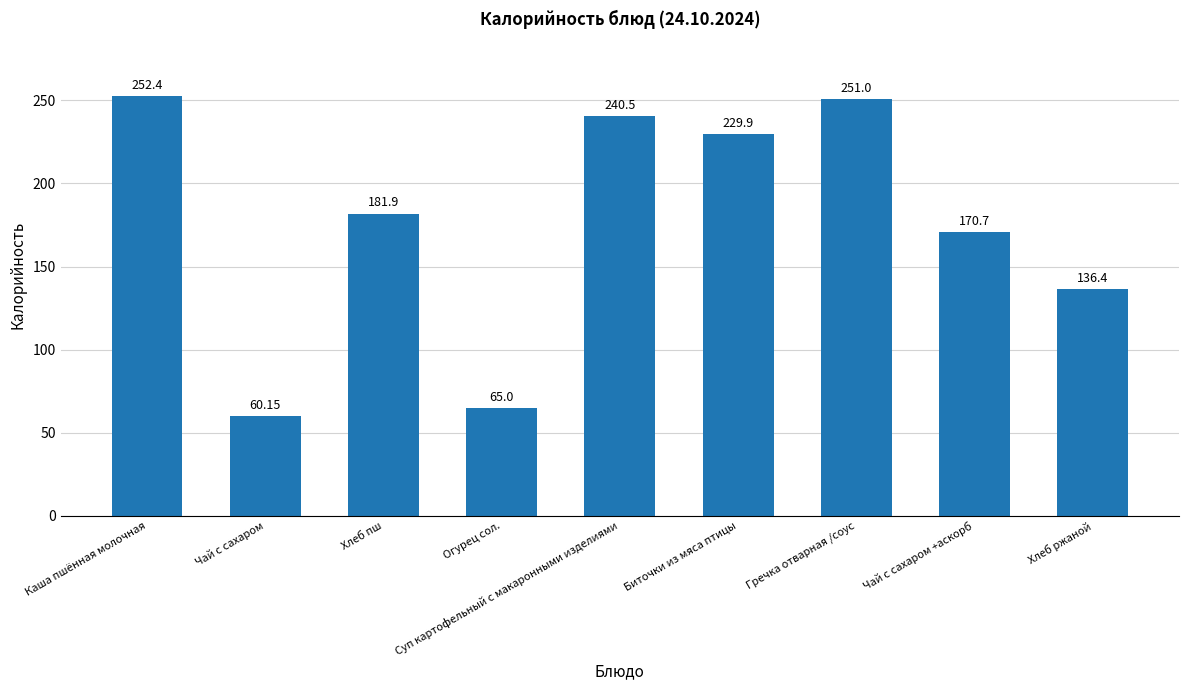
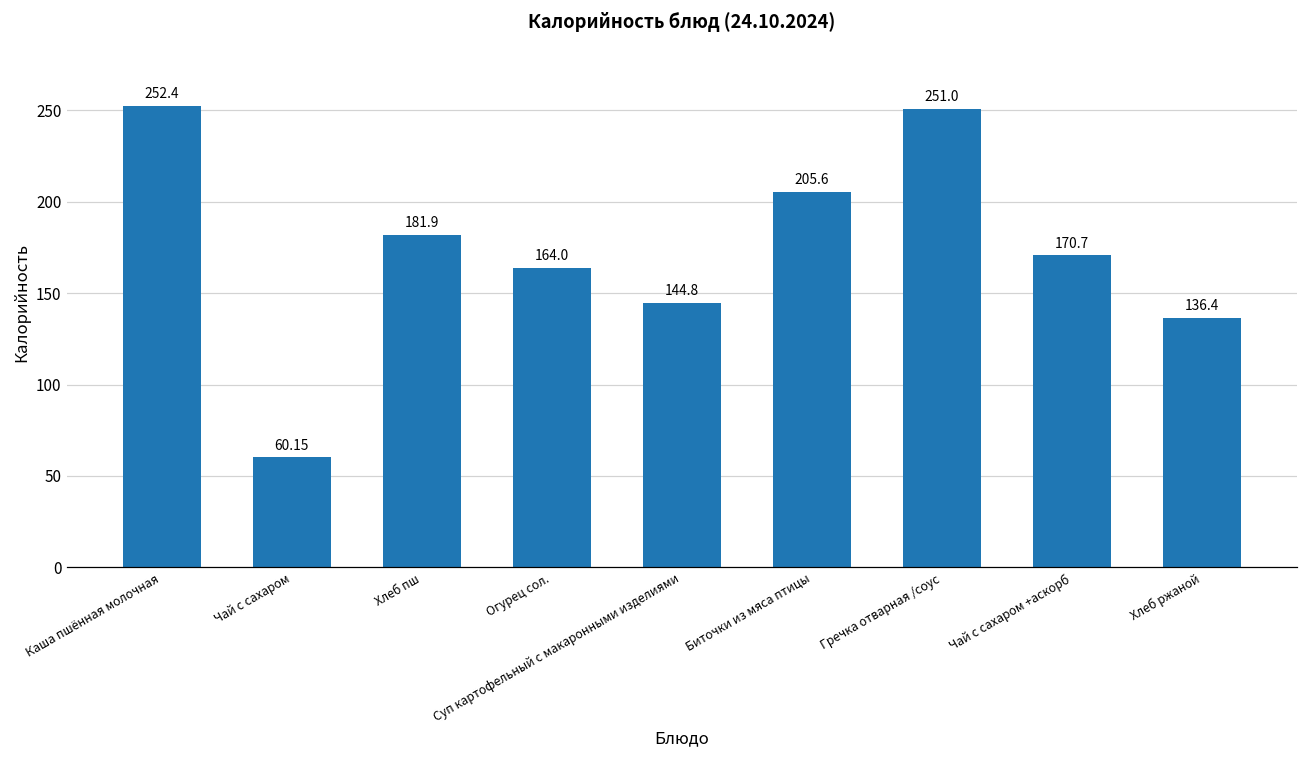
  {
    "Каша пшённая молочная": 252.4,
    "Чай с сахаром": 60.15,
    "Хлеб пш": 181.9,
-   "Огурец сол.": 65.0,
-   "Суп картофельный с макаронными изделиями": 240.5,
-   "Биточки из мяса птицы": 229.9,
+   "Огурец сол.": 164.0,
+   "Суп картофельный с макаронными изделиями": 144.8,
+   "Биточки из мяса птицы": 205.6,
    "Гречка отварная /соус": 251.0,
    "Чай с сахаром +аскорб": 170.7,
    "Хлеб ржаной": 136.4
  }
